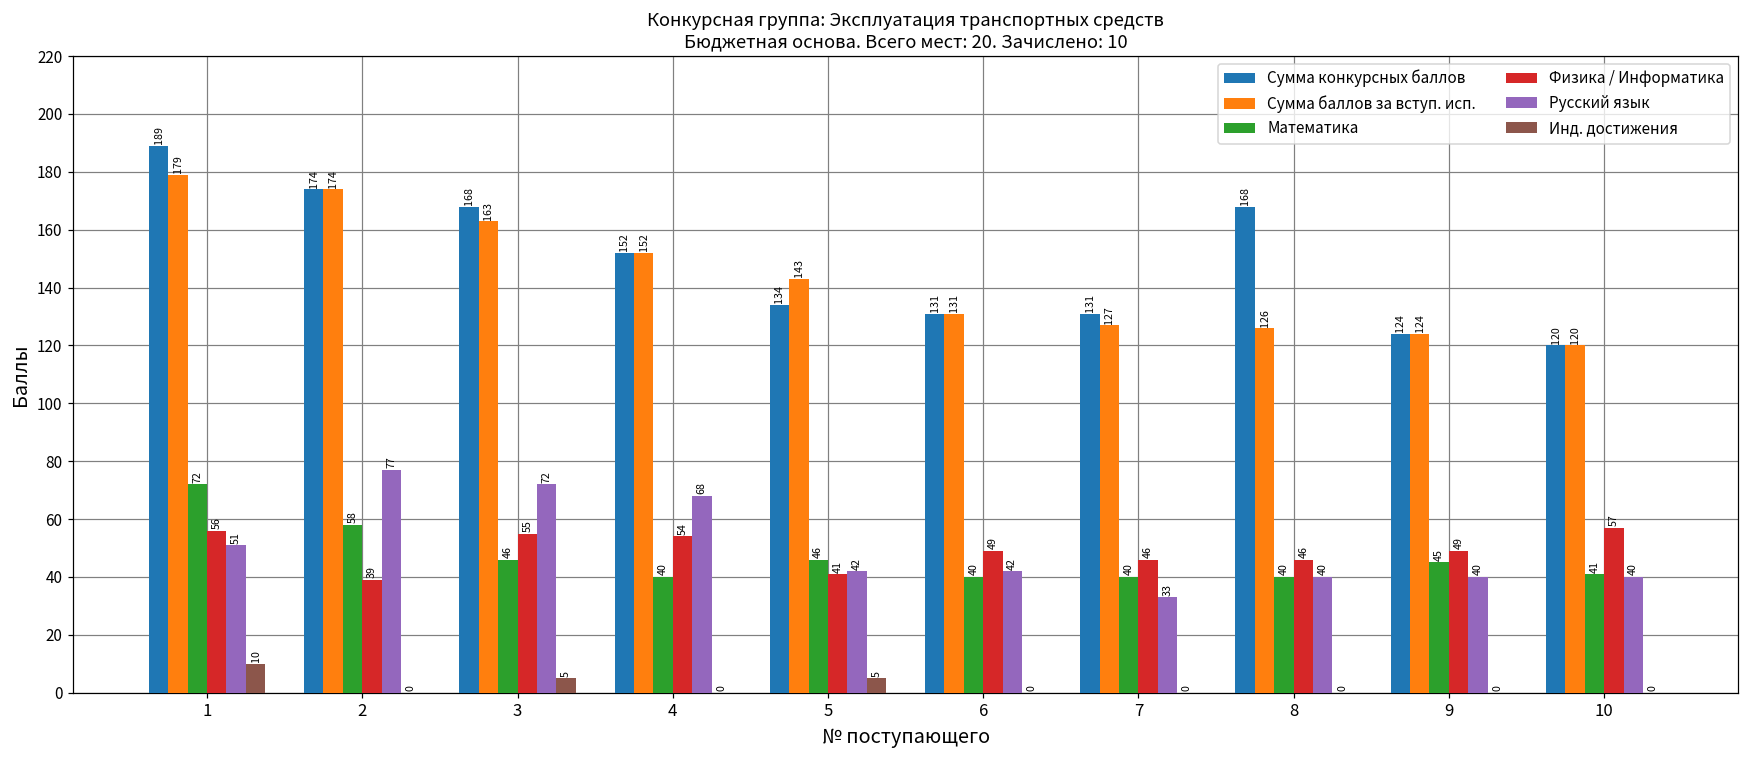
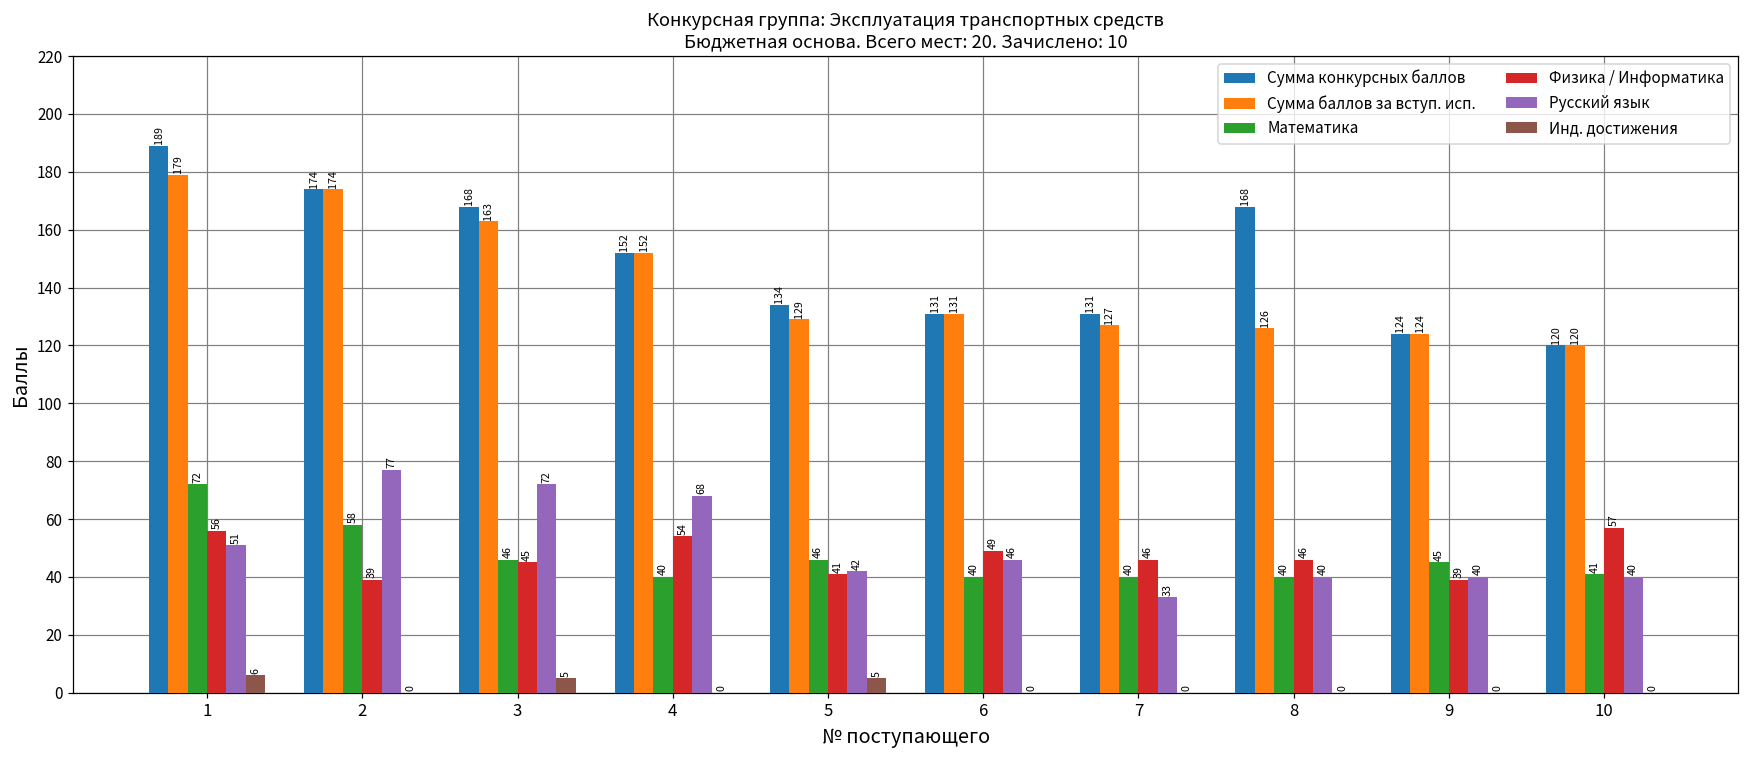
  {
    "Сумма конкурсных баллов": {
      "1": 189,
      "2": 174,
      "3": 168,
      "4": 152,
      "5": 134,
      "6": 131,
      "7": 131,
      "8": 168,
      "9": 124,
      "10": 120
    },
    "Сумма баллов за вступ. исп.": {
      "1": 179,
      "2": 174,
      "3": 163,
      "4": 152,
-     "5": 143,
+     "5": 129,
      "6": 131,
      "7": 127,
      "8": 126,
      "9": 124,
      "10": 120
    },
    "Математика": {
      "1": 72,
      "2": 58,
      "3": 46,
      "4": 40,
      "5": 46,
      "6": 40,
      "7": 40,
      "8": 40,
      "9": 45,
      "10": 41
    },
    "Физика / Информатика": {
      "1": 56,
      "2": 39,
-     "3": 55,
+     "3": 45,
      "4": 54,
      "5": 41,
      "6": 49,
      "7": 46,
      "8": 46,
-     "9": 49,
+     "9": 39,
      "10": 57
    },
    "Русский язык": {
      "1": 51,
      "2": 77,
      "3": 72,
      "4": 68,
      "5": 42,
-     "6": 42,
+     "6": 46,
      "7": 33,
      "8": 40,
      "9": 40,
      "10": 40
    },
    "Инд. достижения": {
-     "1": 10,
+     "1": 6,
      "2": 0,
      "3": 5,
      "4": 0,
      "5": 5,
      "6": 0,
      "7": 0,
      "8": 0,
      "9": 0,
      "10": 0
    }
  }
